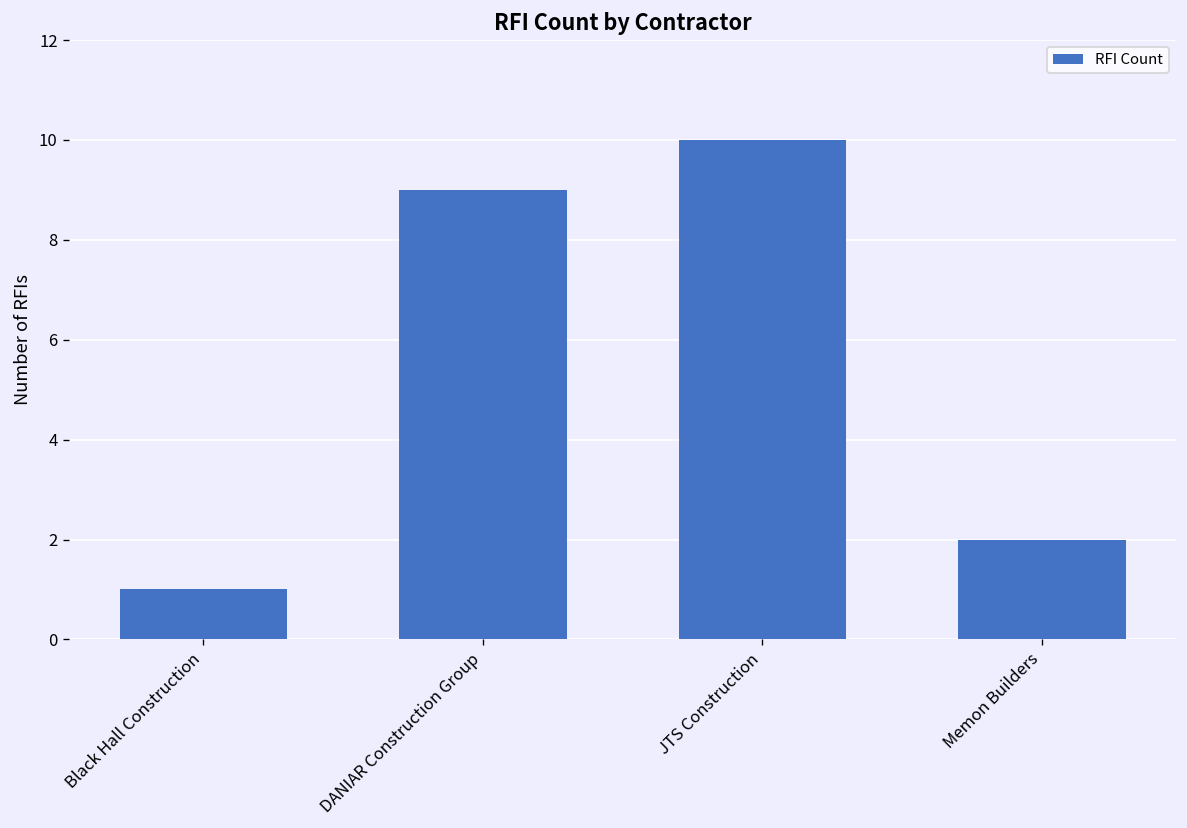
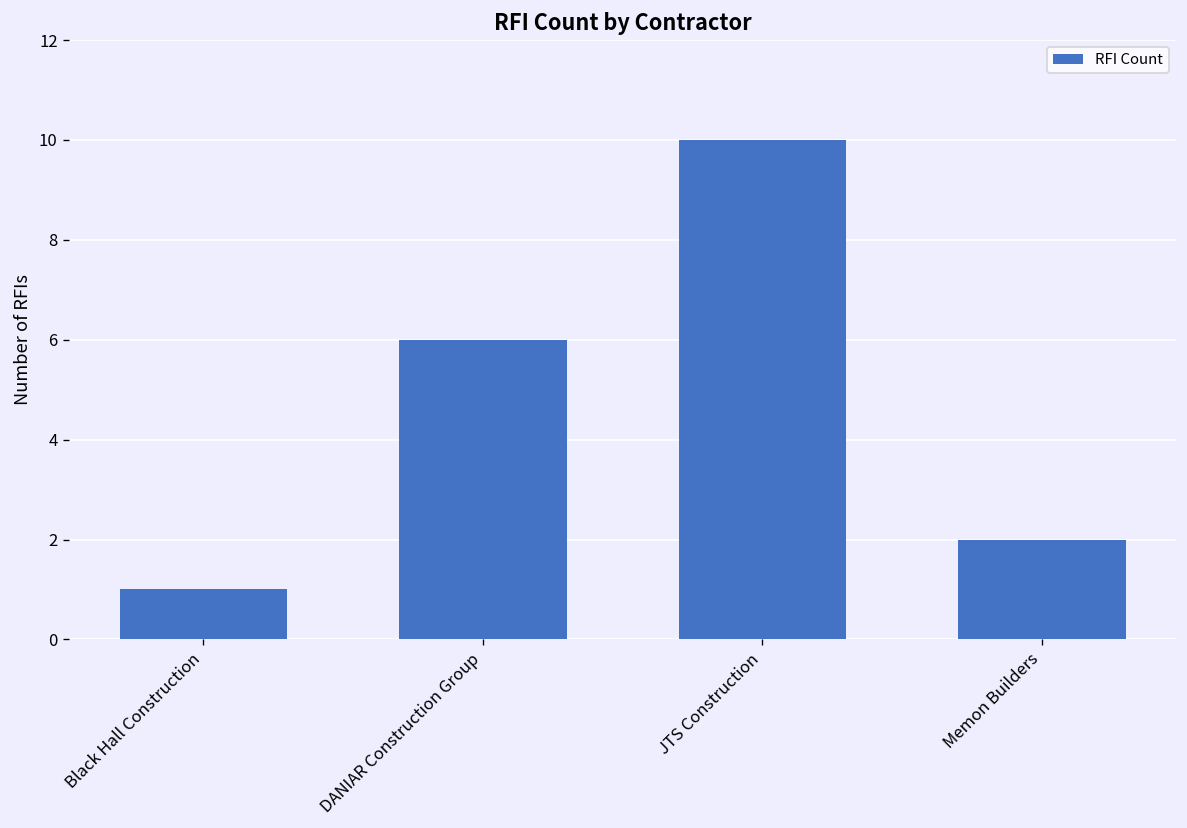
  {
    "Black Hall Construction": 1,
-   "DANIAR Construction Group": 9,
+   "DANIAR Construction Group": 6,
    "JTS Construction": 10,
    "Memon Builders": 2
  }
